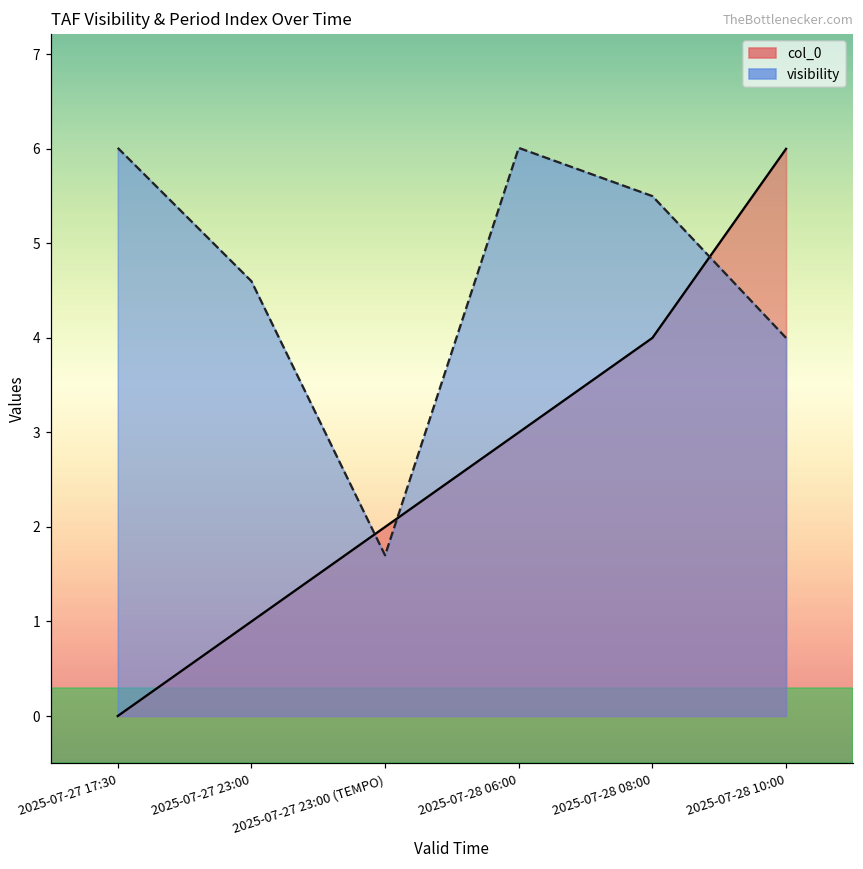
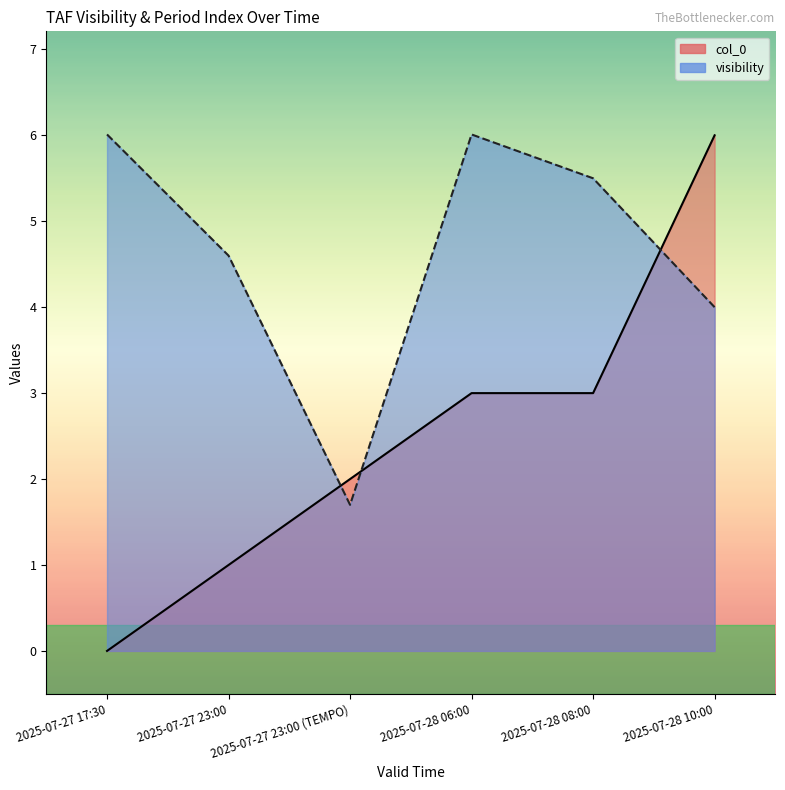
  {
    "col_0": {
      "2025-07-27 17:30": 0,
      "2025-07-27 23:00": 1,
      "2025-07-27 23:00 (TEMPO)": 2,
      "2025-07-28 06:00": 3,
-     "2025-07-28 08:00": 4,
+     "2025-07-28 08:00": 3,
      "2025-07-28 10:00": 6
    },
    "visibility": {
      "2025-07-27 17:30": 6,
      "2025-07-27 23:00": 4.6,
      "2025-07-27 23:00 (TEMPO)": 1.7,
      "2025-07-28 06:00": 6,
      "2025-07-28 08:00": 5.5,
      "2025-07-28 10:00": 4
    }
  }
